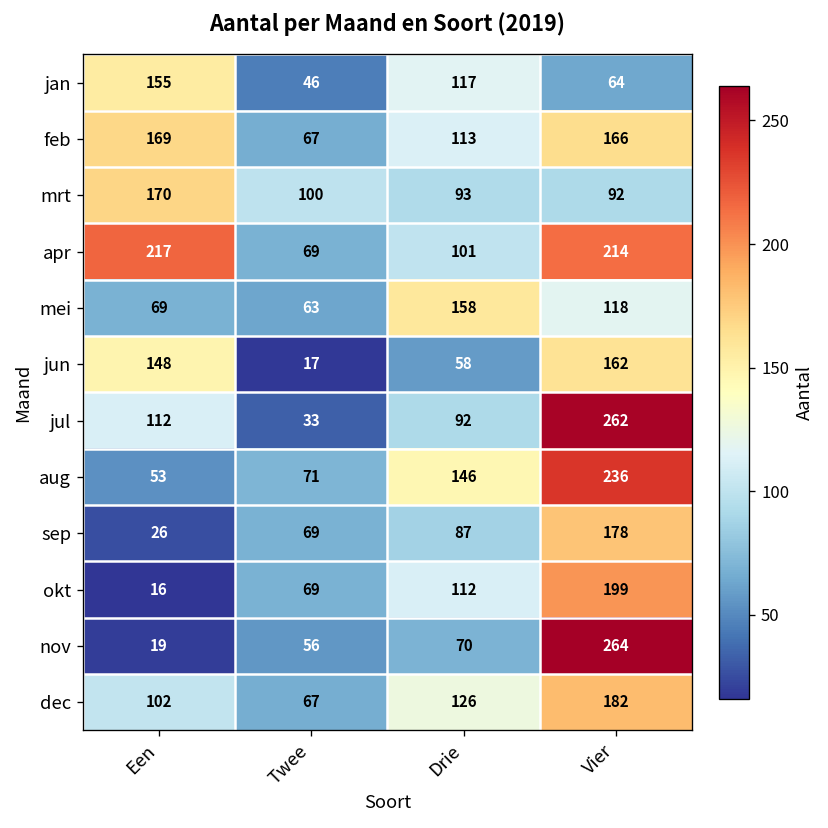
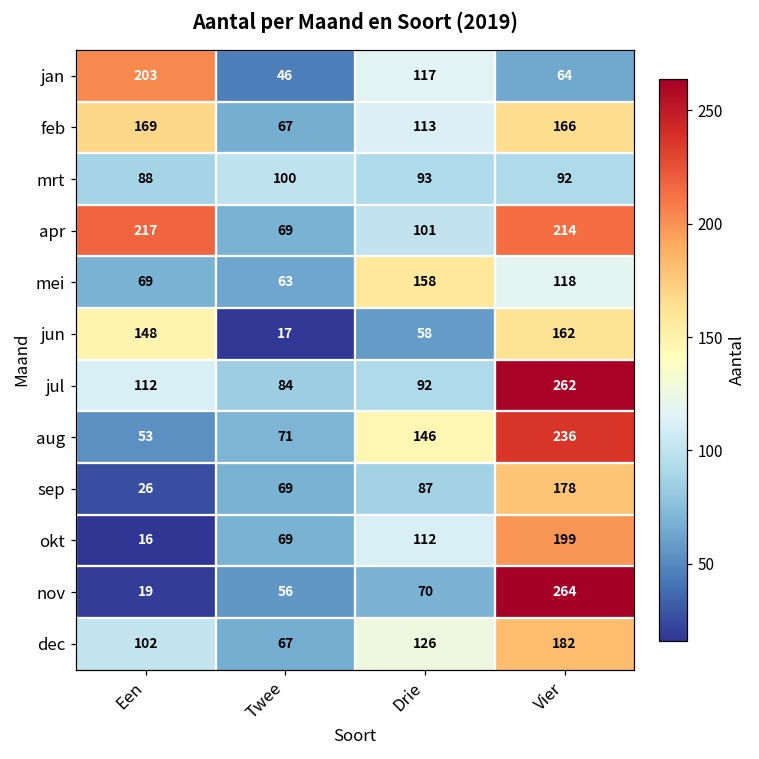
  {
    "jan": {
-     "Een": 155,
+     "Een": 203,
      "Twee": 46,
      "Drie": 117,
      "Vier": 64
    },
    "feb": {
      "Een": 169,
      "Twee": 67,
      "Drie": 113,
      "Vier": 166
    },
    "mrt": {
-     "Een": 170,
+     "Een": 88,
      "Twee": 100,
      "Drie": 93,
      "Vier": 92
    },
    "apr": {
      "Een": 217,
      "Twee": 69,
      "Drie": 101,
      "Vier": 214
    },
    "mei": {
      "Een": 69,
      "Twee": 63,
      "Drie": 158,
      "Vier": 118
    },
    "jun": {
      "Een": 148,
      "Twee": 17,
      "Drie": 58,
      "Vier": 162
    },
    "jul": {
      "Een": 112,
-     "Twee": 33,
+     "Twee": 84,
      "Drie": 92,
      "Vier": 262
    },
    "aug": {
      "Een": 53,
      "Twee": 71,
      "Drie": 146,
      "Vier": 236
    },
    "sep": {
      "Een": 26,
      "Twee": 69,
      "Drie": 87,
      "Vier": 178
    },
    "okt": {
      "Een": 16,
      "Twee": 69,
      "Drie": 112,
      "Vier": 199
    },
    "nov": {
      "Een": 19,
      "Twee": 56,
      "Drie": 70,
      "Vier": 264
    },
    "dec": {
      "Een": 102,
      "Twee": 67,
      "Drie": 126,
      "Vier": 182
    }
  }
